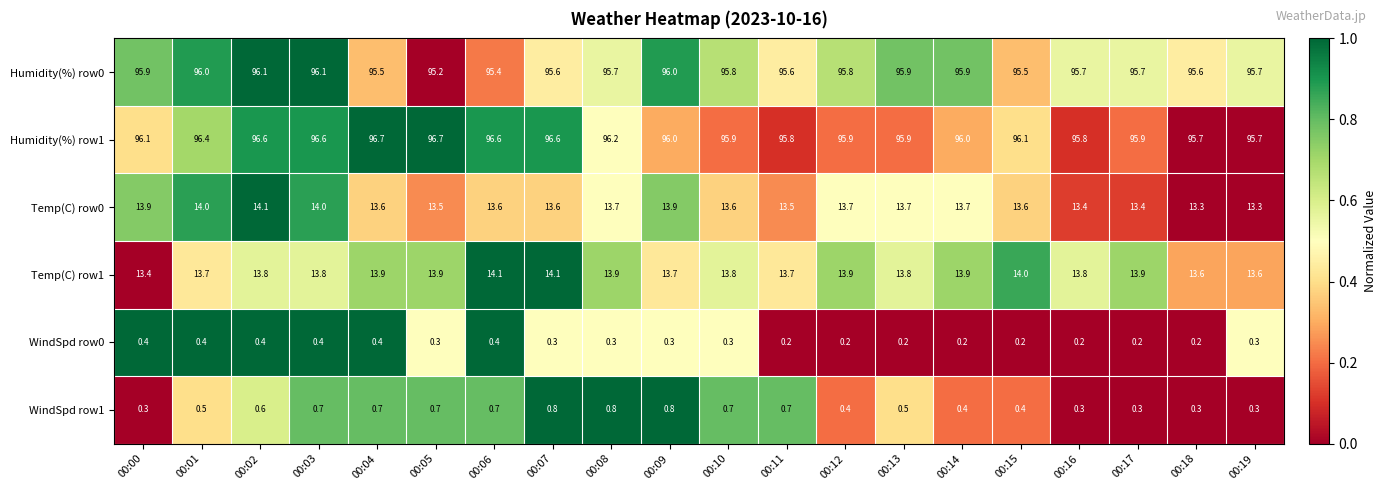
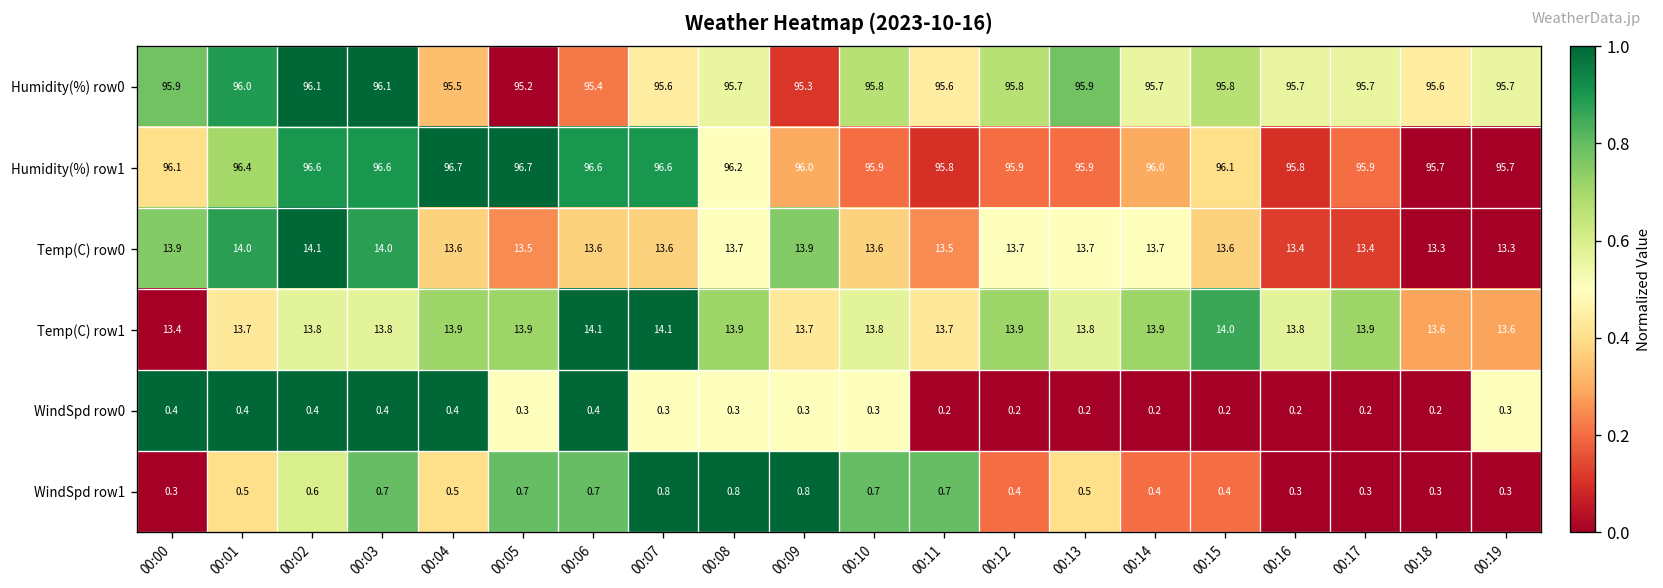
  {
    "Humidity(%) row0": {
      "00:00": 95.9,
      "00:01": 96.0,
      "00:02": 96.1,
      "00:03": 96.1,
      "00:04": 95.5,
      "00:05": 95.2,
      "00:06": 95.4,
      "00:07": 95.6,
      "00:08": 95.7,
-     "00:09": 96.0,
+     "00:09": 95.3,
      "00:10": 95.8,
      "00:11": 95.6,
      "00:12": 95.8,
      "00:13": 95.9,
-     "00:14": 95.9,
-     "00:15": 95.5,
+     "00:14": 95.7,
+     "00:15": 95.8,
      "00:16": 95.7,
      "00:17": 95.7,
      "00:18": 95.6,
      "00:19": 95.7
    },
    "Humidity(%) row1": {
      "00:00": 96.1,
      "00:01": 96.4,
      "00:02": 96.6,
      "00:03": 96.6,
      "00:04": 96.7,
      "00:05": 96.7,
      "00:06": 96.6,
      "00:07": 96.6,
      "00:08": 96.2,
      "00:09": 96.0,
      "00:10": 95.9,
      "00:11": 95.8,
      "00:12": 95.9,
      "00:13": 95.9,
      "00:14": 96.0,
      "00:15": 96.1,
      "00:16": 95.8,
      "00:17": 95.9,
      "00:18": 95.7,
      "00:19": 95.7
    },
    "Temp(C) row0": {
      "00:00": 13.9,
      "00:01": 14.0,
      "00:02": 14.1,
      "00:03": 14.0,
      "00:04": 13.6,
      "00:05": 13.5,
      "00:06": 13.6,
      "00:07": 13.6,
      "00:08": 13.7,
      "00:09": 13.9,
      "00:10": 13.6,
      "00:11": 13.5,
      "00:12": 13.7,
      "00:13": 13.7,
      "00:14": 13.7,
      "00:15": 13.6,
      "00:16": 13.4,
      "00:17": 13.4,
      "00:18": 13.3,
      "00:19": 13.3
    },
    "Temp(C) row1": {
      "00:00": 13.4,
      "00:01": 13.7,
      "00:02": 13.8,
      "00:03": 13.8,
      "00:04": 13.9,
      "00:05": 13.9,
      "00:06": 14.1,
      "00:07": 14.1,
      "00:08": 13.9,
      "00:09": 13.7,
      "00:10": 13.8,
      "00:11": 13.7,
      "00:12": 13.9,
      "00:13": 13.8,
      "00:14": 13.9,
      "00:15": 14.0,
      "00:16": 13.8,
      "00:17": 13.9,
      "00:18": 13.6,
      "00:19": 13.6
    },
    "WindSpd row0": {
      "00:00": 0.4,
      "00:01": 0.4,
      "00:02": 0.4,
      "00:03": 0.4,
      "00:04": 0.4,
      "00:05": 0.3,
      "00:06": 0.4,
      "00:07": 0.3,
      "00:08": 0.3,
      "00:09": 0.3,
      "00:10": 0.3,
      "00:11": 0.2,
      "00:12": 0.2,
      "00:13": 0.2,
      "00:14": 0.2,
      "00:15": 0.2,
      "00:16": 0.2,
      "00:17": 0.2,
      "00:18": 0.2,
      "00:19": 0.3
    },
    "WindSpd row1": {
      "00:00": 0.3,
      "00:01": 0.5,
      "00:02": 0.6,
      "00:03": 0.7,
-     "00:04": 0.7,
+     "00:04": 0.5,
      "00:05": 0.7,
      "00:06": 0.7,
      "00:07": 0.8,
      "00:08": 0.8,
      "00:09": 0.8,
      "00:10": 0.7,
      "00:11": 0.7,
      "00:12": 0.4,
      "00:13": 0.5,
      "00:14": 0.4,
      "00:15": 0.4,
      "00:16": 0.3,
      "00:17": 0.3,
      "00:18": 0.3,
      "00:19": 0.3
    }
  }
